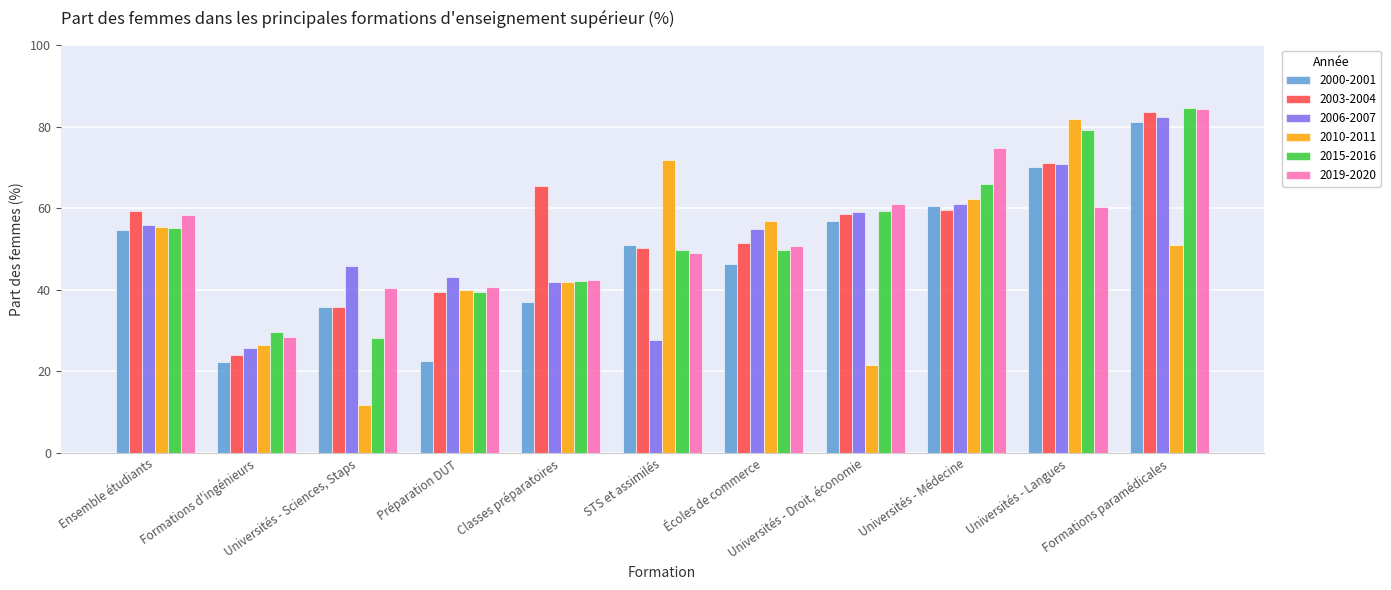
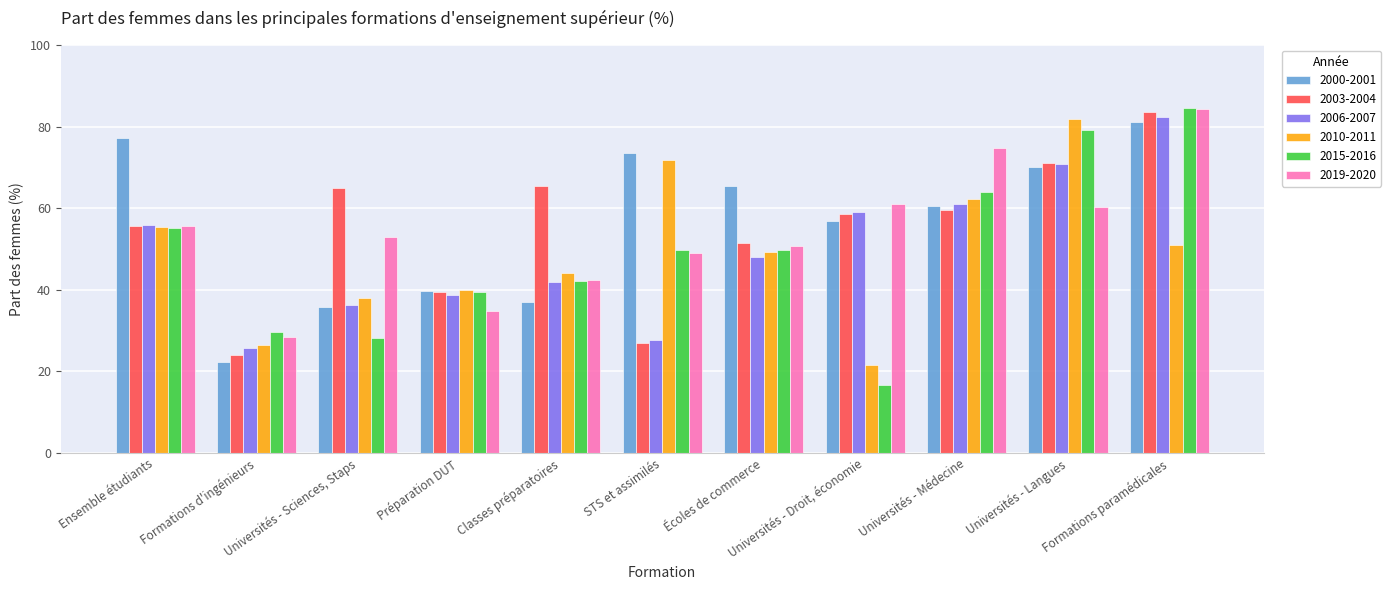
  {
    "2000-2001": {
-     "Ensemble étudiants": 55,
+     "Ensemble étudiants": 77,
      "Formations d'ingénieurs": 22,
      "Universités - Sciences, Staps": 36,
-     "Préparation DUT": 23,
+     "Préparation DUT": 40,
      "Classes préparatoires": 37,
-     "STS et assimilés": 51,
-     "Écoles de commerce": 46,
+     "STS et assimilés": 74,
+     "Écoles de commerce": 66,
      "Universités - Droit, économie": 57,
      "Universités - Médecine": 61,
      "Universités - Langues": 70,
      "Formations paramédicales": 81
    },
    "2003-2004": {
-     "Ensemble étudiants": 59,
+     "Ensemble étudiants": 56,
      "Formations d'ingénieurs": 24,
-     "Universités - Sciences, Staps": 36,
+     "Universités - Sciences, Staps": 65,
      "Préparation DUT": 40,
      "Classes préparatoires": 65,
-     "STS et assimilés": 50,
+     "STS et assimilés": 27,
      "Écoles de commerce": 52,
      "Universités - Droit, économie": 59,
      "Universités - Médecine": 60,
      "Universités - Langues": 71,
      "Formations paramédicales": 84
    },
    "2006-2007": {
      "Ensemble étudiants": 56,
      "Formations d'ingénieurs": 26,
-     "Universités - Sciences, Staps": 46,
-     "Préparation DUT": 43,
+     "Universités - Sciences, Staps": 36,
+     "Préparation DUT": 39,
      "Classes préparatoires": 42,
      "STS et assimilés": 28,
-     "Écoles de commerce": 55,
+     "Écoles de commerce": 48,
      "Universités - Droit, économie": 59,
      "Universités - Médecine": 61,
      "Universités - Langues": 71,
      "Formations paramédicales": 82
    },
    "2010-2011": {
      "Ensemble étudiants": 56,
      "Formations d'ingénieurs": 26,
-     "Universités - Sciences, Staps": 12,
+     "Universités - Sciences, Staps": 38,
      "Préparation DUT": 40,
-     "Classes préparatoires": 42,
+     "Classes préparatoires": 44,
      "STS et assimilés": 72,
-     "Écoles de commerce": 57,
+     "Écoles de commerce": 49,
      "Universités - Droit, économie": 22,
      "Universités - Médecine": 62,
      "Universités - Langues": 82,
      "Formations paramédicales": 51
    },
    "2015-2016": {
      "Ensemble étudiants": 55,
      "Formations d'ingénieurs": 30,
      "Universités - Sciences, Staps": 28,
      "Préparation DUT": 39,
      "Classes préparatoires": 42,
      "STS et assimilés": 50,
      "Écoles de commerce": 50,
-     "Universités - Droit, économie": 59,
-     "Universités - Médecine": 66,
+     "Universités - Droit, économie": 17,
+     "Universités - Médecine": 64,
      "Universités - Langues": 79,
      "Formations paramédicales": 85
    },
    "2019-2020": {
-     "Ensemble étudiants": 58,
+     "Ensemble étudiants": 56,
      "Formations d'ingénieurs": 28,
-     "Universités - Sciences, Staps": 40,
-     "Préparation DUT": 41,
+     "Universités - Sciences, Staps": 53,
+     "Préparation DUT": 35,
      "Classes préparatoires": 42,
      "STS et assimilés": 49,
      "Écoles de commerce": 51,
      "Universités - Droit, économie": 61,
      "Universités - Médecine": 75,
      "Universités - Langues": 60,
      "Formations paramédicales": 84
    }
  }
